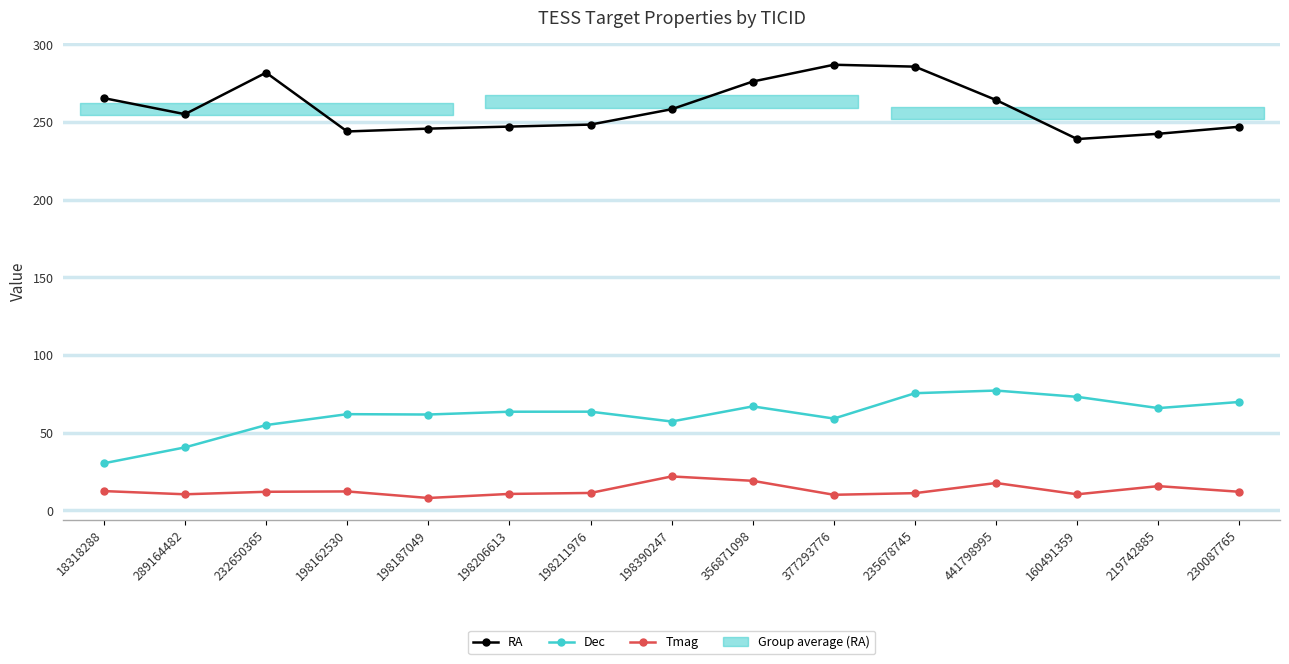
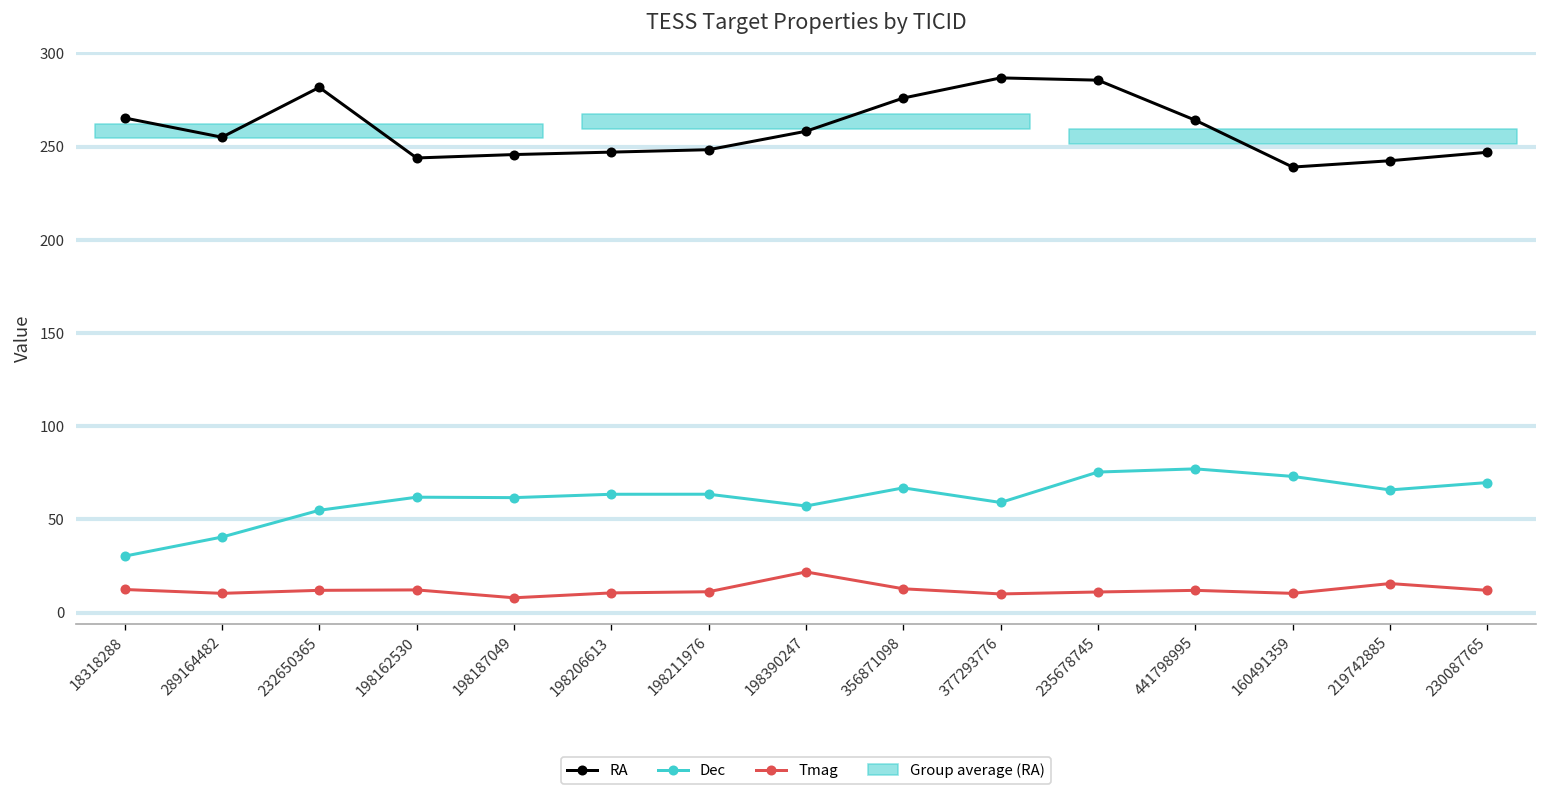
  {
    "RA": {
      "18318288": 265,
      "289164482": 255,
      "232650365": 282,
      "198162530": 244,
      "198187049": 246,
      "198206613": 247,
      "198211976": 248,
      "198390247": 258,
      "356871098": 276,
      "377293776": 287,
      "235678745": 286,
      "441798995": 264,
      "160491359": 239,
      "219742885": 242,
      "230087765": 247
    },
    "Tmag": {
      "18318288": 12,
      "289164482": 10,
      "232650365": 12,
      "198162530": 12,
      "198187049": 8,
      "198206613": 11,
      "198211976": 11,
      "198390247": 22,
-     "356871098": 19,
+     "356871098": 13,
      "377293776": 10,
      "235678745": 11,
-     "441798995": 18,
+     "441798995": 12,
      "160491359": 10,
      "219742885": 16,
      "230087765": 12
    }
  }
